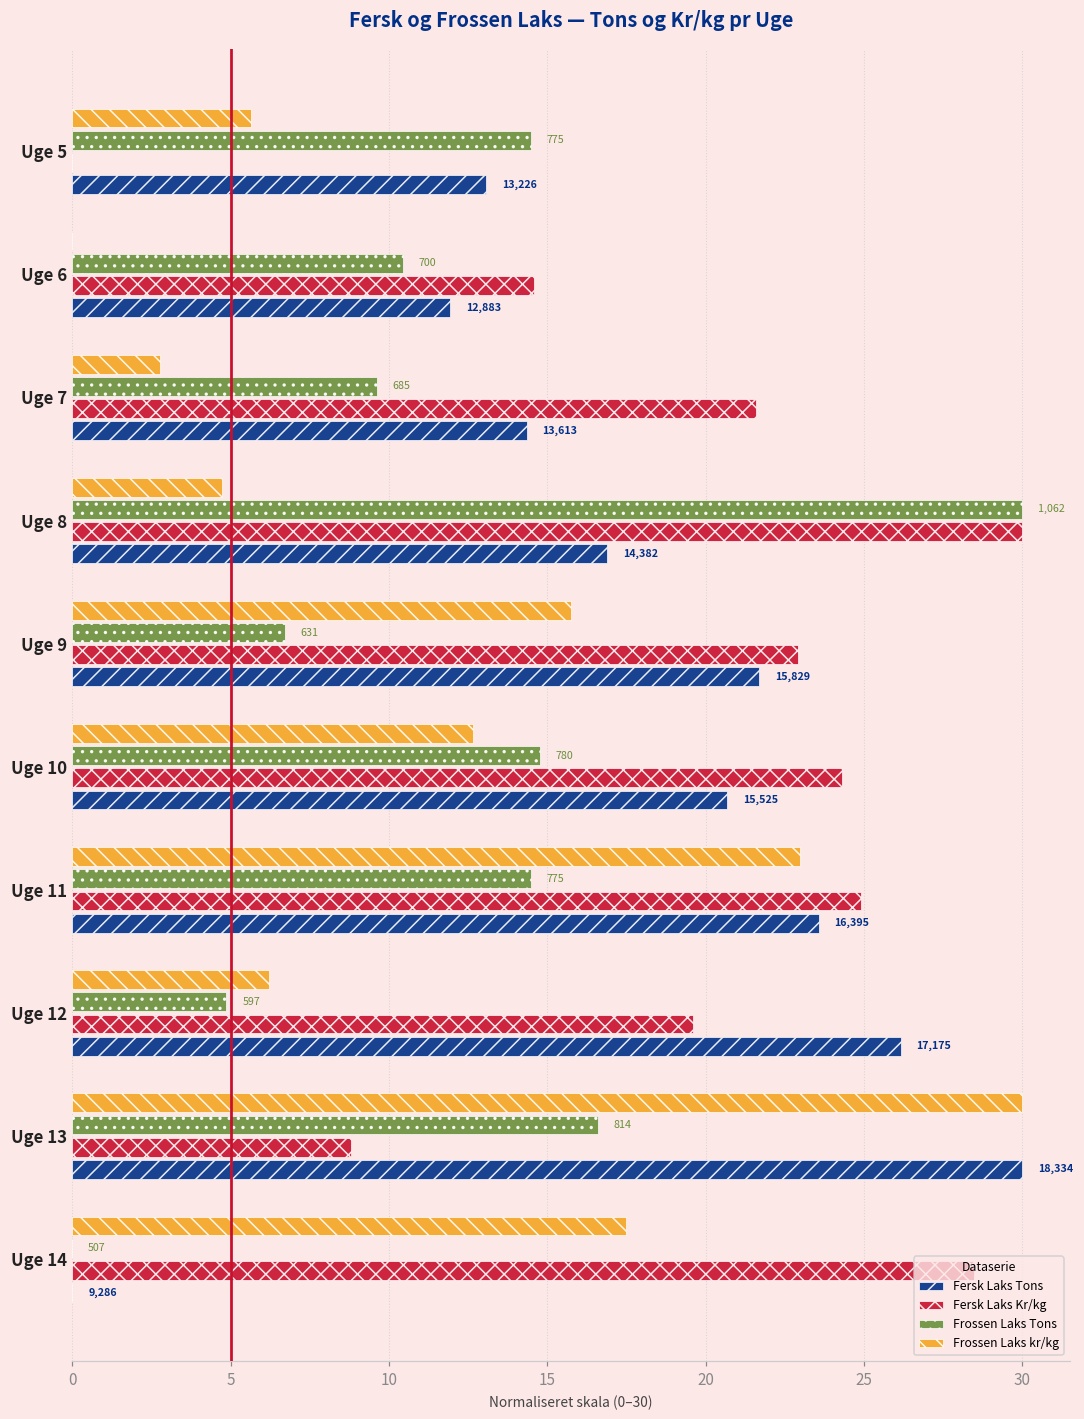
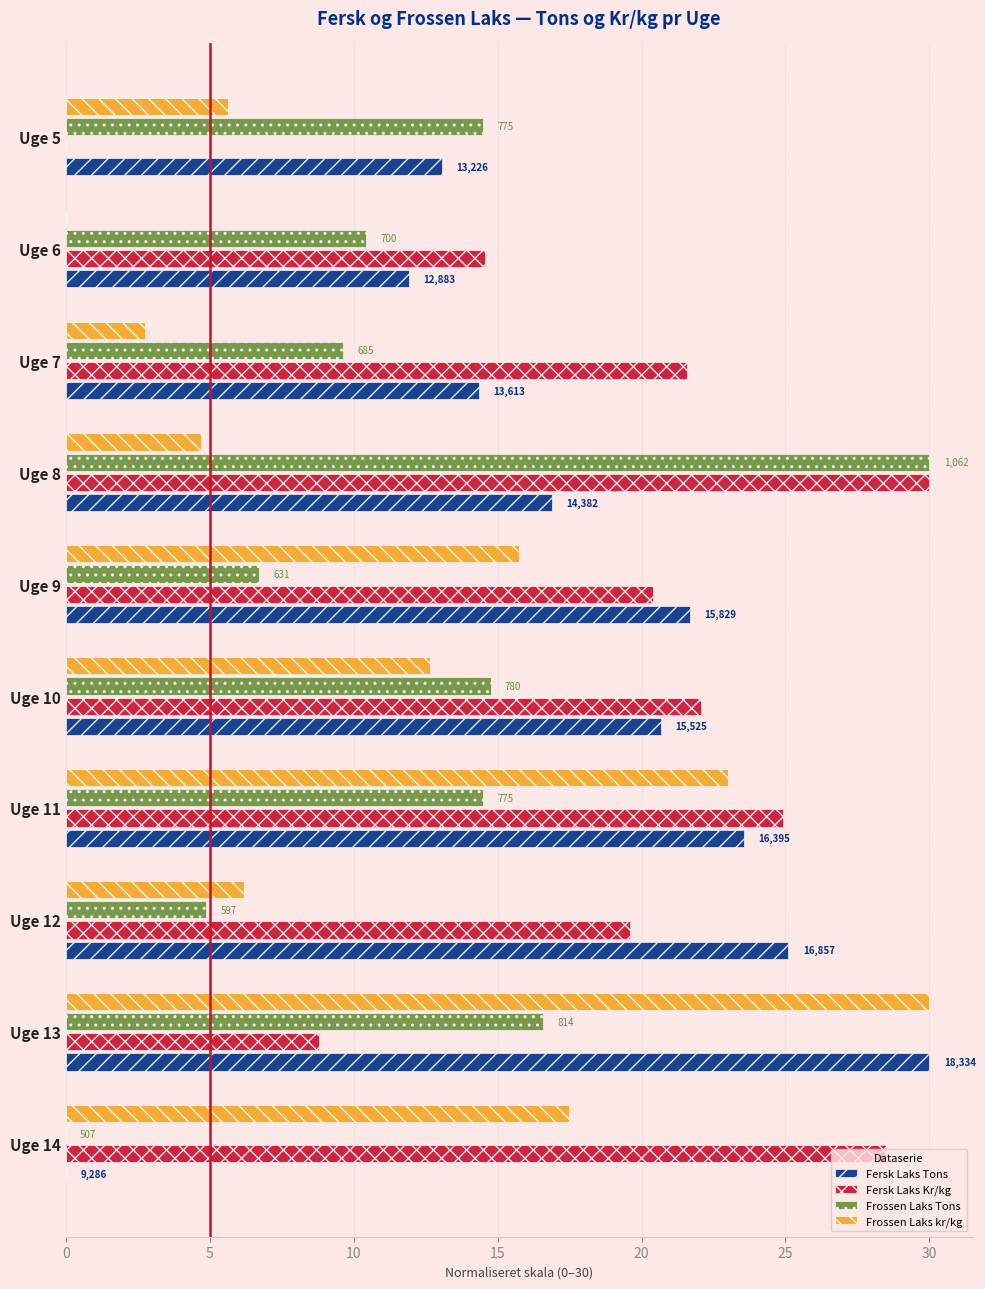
  {
    "Fersk Laks Tons": {
-     "Uge 12": "17,175"
+     "Uge 12": "16,857"
    },
    "Fersk Laks Kr/kg": {
      "Uge 5": "0.0",
      "Uge 6": "14.6",
      "Uge 7": "21.6",
      "Uge 8": "30.0",
-     "Uge 9": "22.9",
-     "Uge 10": "24.3",
+     "Uge 9": "20.4",
+     "Uge 10": "22.1",
      "Uge 11": "24.9",
      "Uge 12": "19.6",
      "Uge 13": "8.8"
    },
    "Frossen Laks kr/kg": {
      "Uge 5": "5.6",
      "Uge 6": "0.0",
      "Uge 7": "2.8",
      "Uge 8": "4.7",
      "Uge 9": "15.7",
      "Uge 10": "12.6",
      "Uge 11": "23.0",
      "Uge 12": "6.2",
      "Uge 13": "30.0",
      "Uge 14": "17.5"
    }
  }
